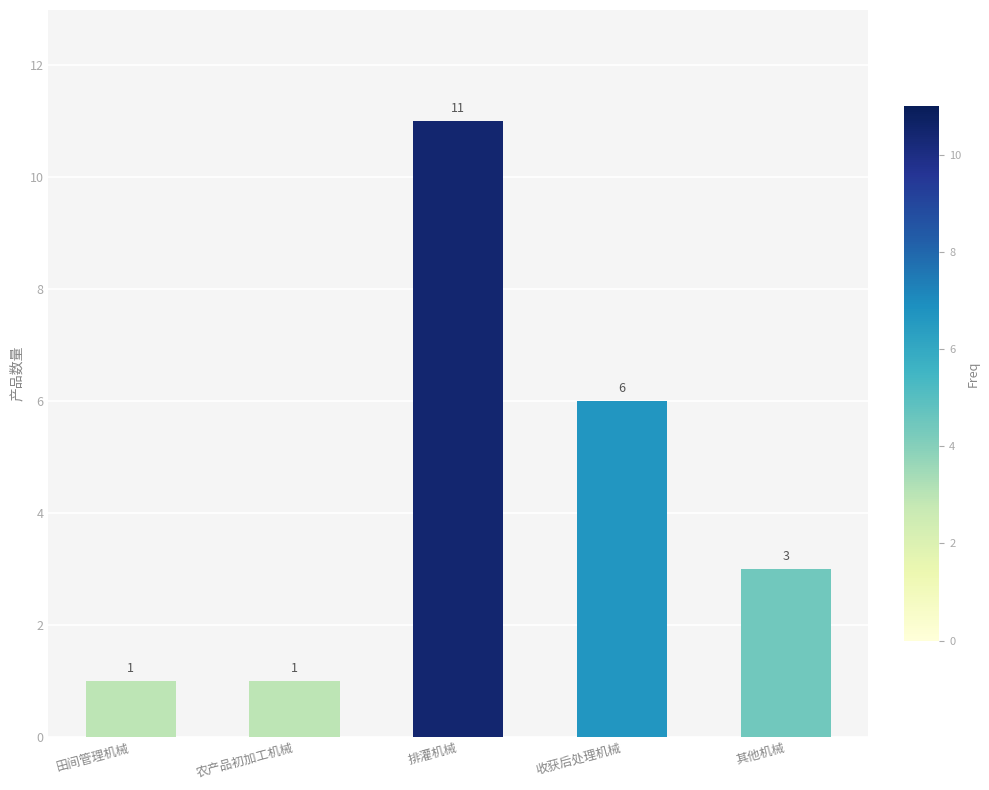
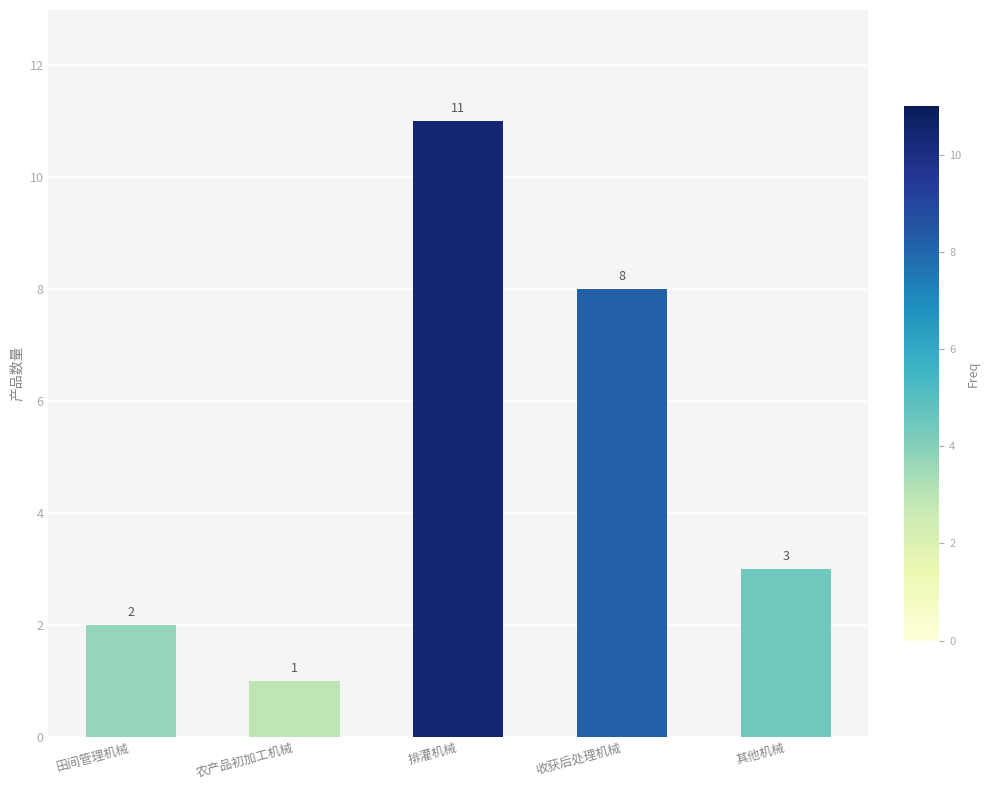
  {
-   "田间管理机械": 1,
+   "田间管理机械": 2,
    "农产品初加工机械": 1,
    "排灌机械": 11,
-   "收获后处理机械": 6,
+   "收获后处理机械": 8,
    "其他机械": 3
  }
